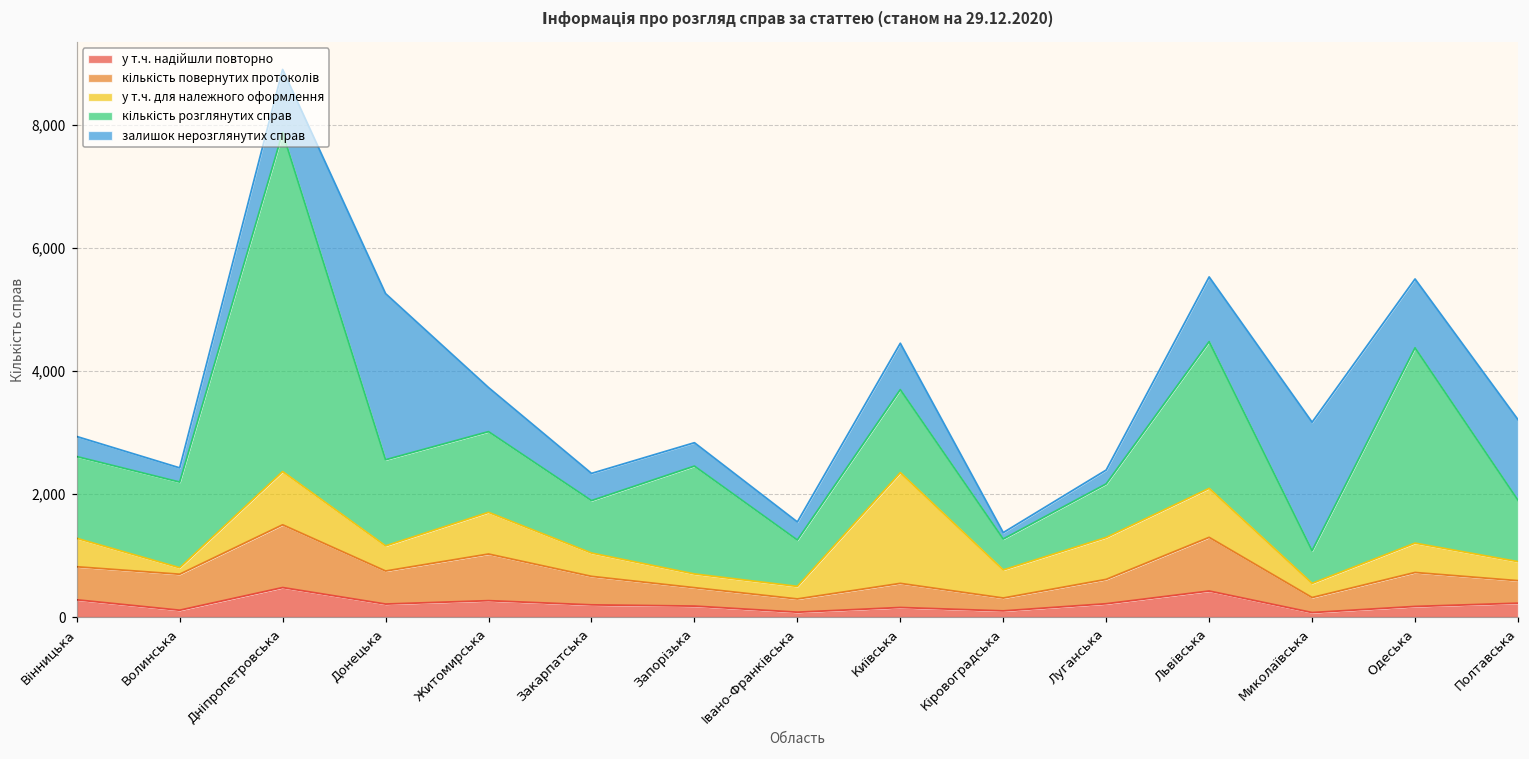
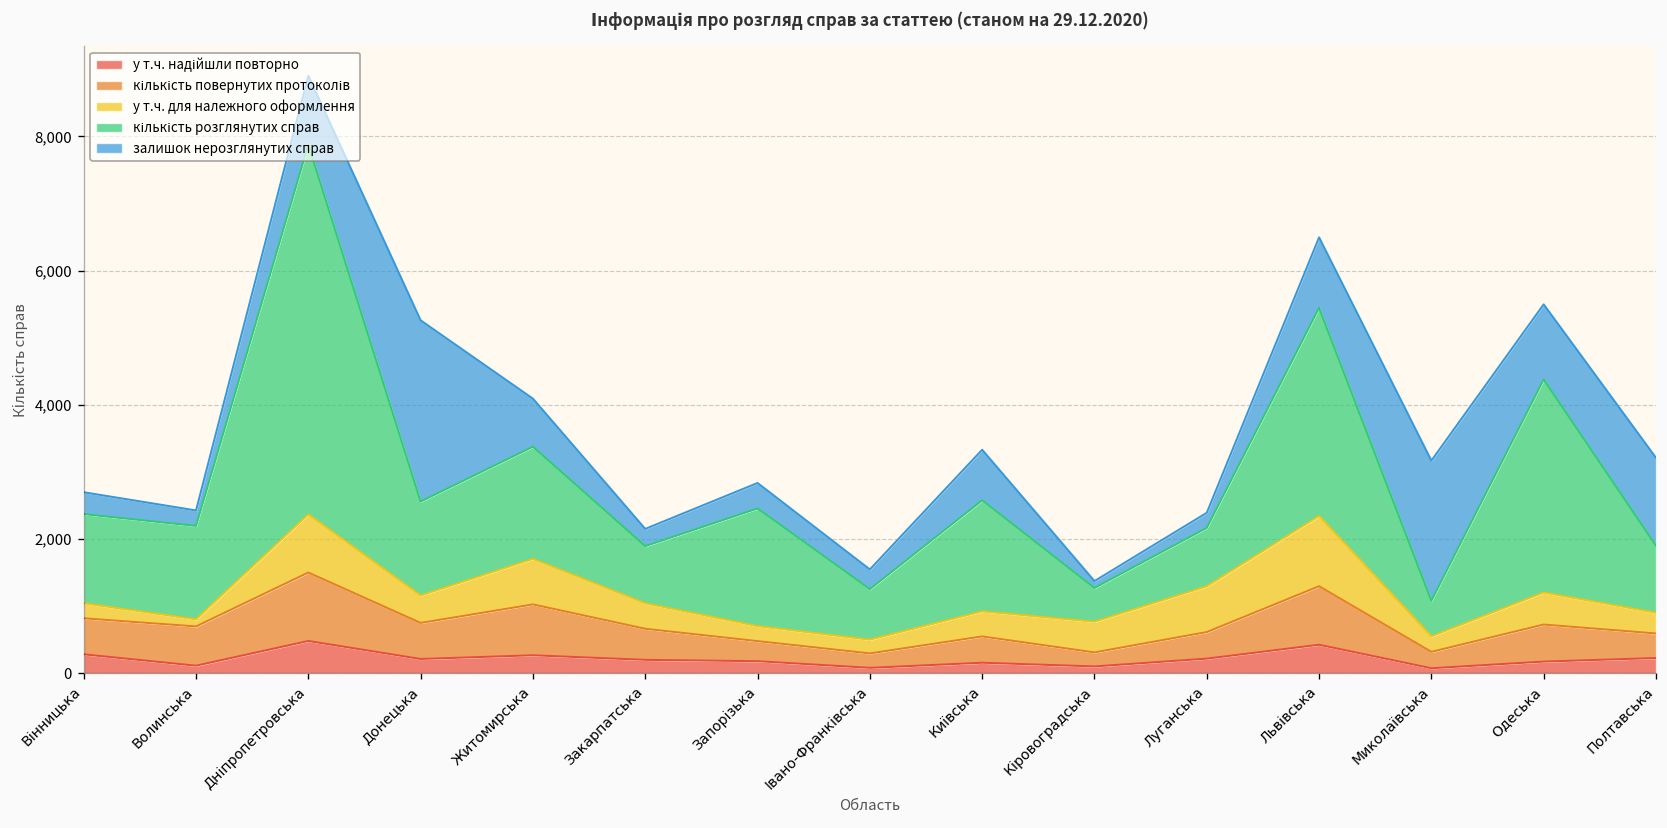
  {
    "у т.ч. для належного оформлення": {
-     "Вінницька": "500",
+     "Вінницька": "200",
      "Волинська": "100",
      "Дніпропетровська": "900",
      "Донецька": "400",
      "Житомирська": "700",
      "Закарпатська": "400",
      "Запорізька": "200",
      "Івано-Франківська": "200",
-     "Київська": "1,800",
+     "Київська": "400",
      "Кіровоградська": "500",
      "Луганська": "700",
-     "Львівська": "800",
+     "Львівська": "1,000",
      "Миколаївська": "200",
      "Одеська": "500",
      "Полтавська": "300"
    },
    "кількість розглянутих справ": {
      "Вінницька": "1,300",
      "Волинська": "1,400",
      "Донецька": "1,400",
-     "Житомирська": "1,300",
+     "Житомирська": "1,700",
      "Закарпатська": "900",
      "Запорізька": "1,800",
      "Івано-Франківська": "800",
-     "Київська": "1,400",
+     "Київська": "1,700",
      "Кіровоградська": "500",
      "Луганська": "900",
-     "Львівська": "2,400",
+     "Львівська": "3,100",
      "Миколаївська": "500",
      "Одеська": "3,200",
      "Полтавська": "1,000"
    },
    "залишок нерозглянутих справ": {
      "Вінницька": "300",
      "Волинська": "200",
      "Донецька": "2,700",
      "Житомирська": "700",
-     "Закарпатська": "400",
+     "Закарпатська": "300",
      "Запорізька": "400",
      "Івано-Франківська": "300",
      "Київська": "800",
      "Кіровоградська": "100",
      "Луганська": "200",
      "Львівська": "1,100",
      "Миколаївська": "2,100",
      "Одеська": "1,100",
      "Полтавська": "1,300"
    }
  }
